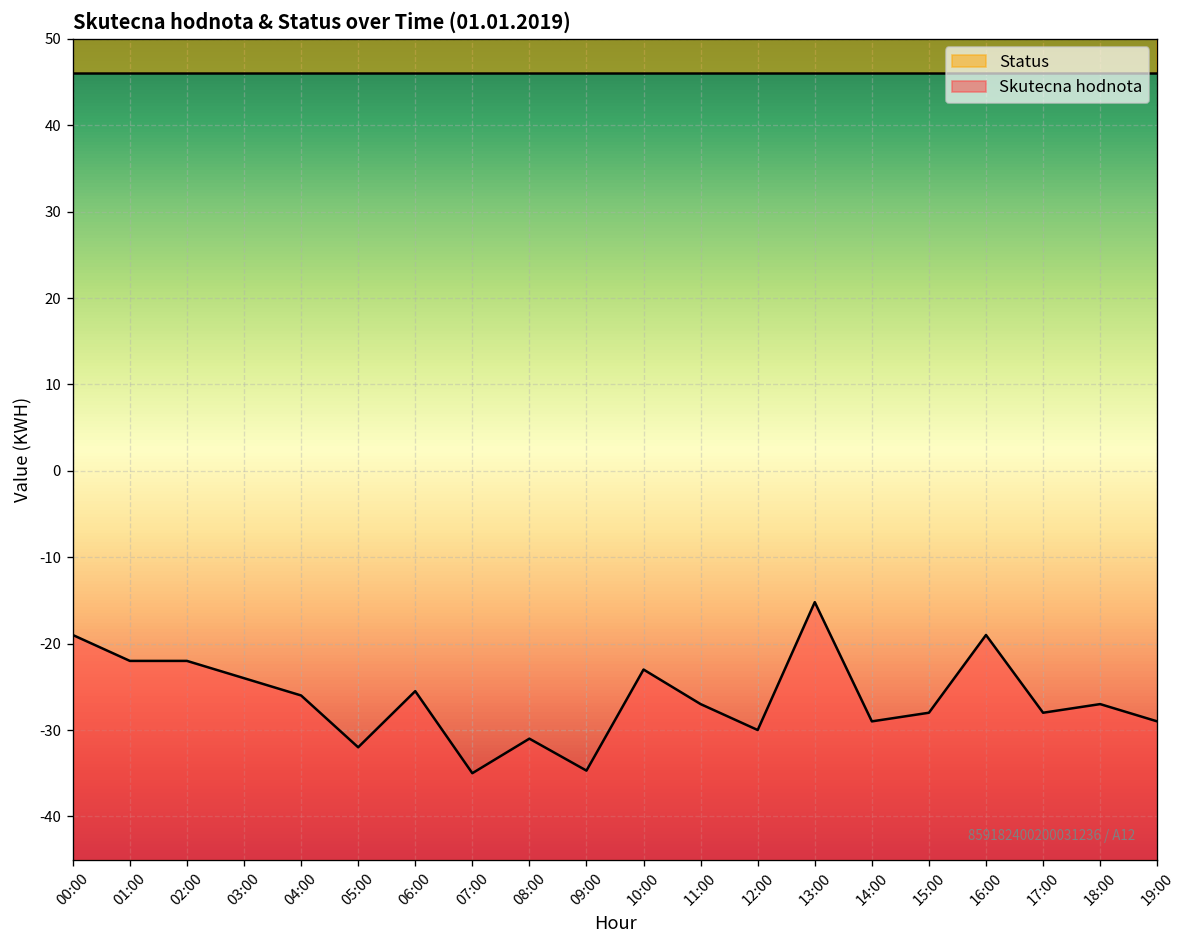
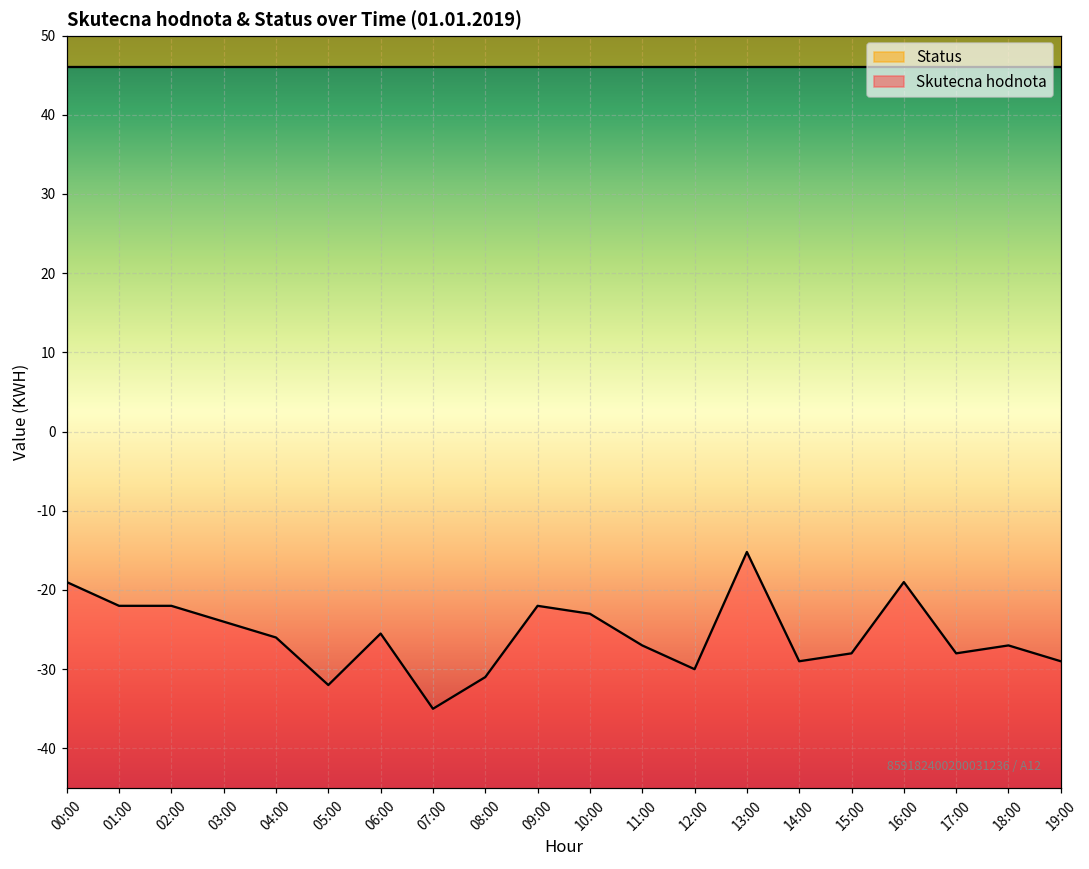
  {
    "Status": {
      "00:00": 50,
      "01:00": 50,
      "02:00": 50,
      "03:00": 50,
      "04:00": 50,
      "05:00": 50,
      "06:00": 50,
      "07:00": 50,
      "08:00": 50,
      "09:00": 50,
      "10:00": 50,
      "11:00": 50,
      "12:00": 50,
      "13:00": 50,
      "14:00": 50,
      "15:00": 50,
      "16:00": 50,
      "17:00": 50,
      "18:00": 50,
      "19:00": 50
    },
    "Skutecna hodnota": {
      "00:00": -19,
      "01:00": -22,
      "02:00": -22,
      "03:00": -24,
      "04:00": -26,
      "05:00": -32,
      "06:00": -26,
      "07:00": -35,
      "08:00": -31,
-     "09:00": -35,
+     "09:00": -22,
      "10:00": -23,
      "11:00": -27,
      "12:00": -30,
      "13:00": -15,
      "14:00": -29,
      "15:00": -28,
      "16:00": -19,
      "17:00": -28,
      "18:00": -27,
      "19:00": -29
    }
  }
